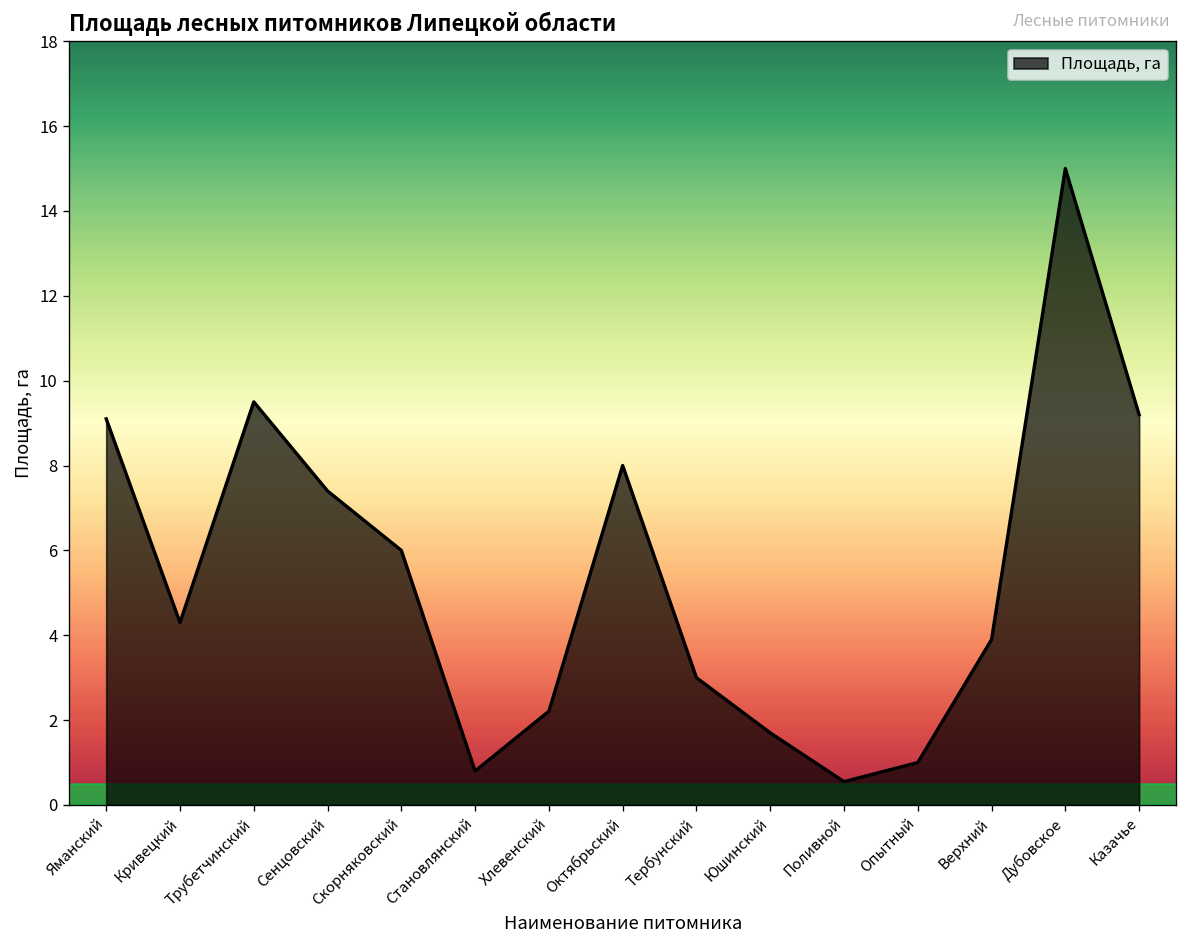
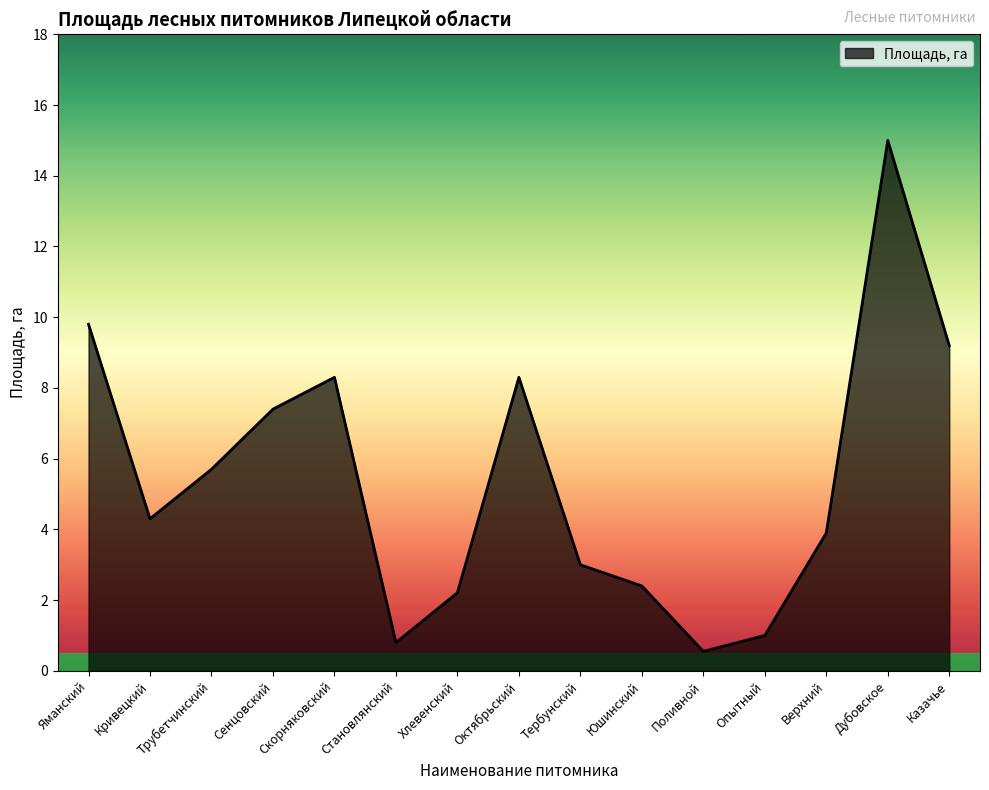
  {
-   "Яманский": 9.1,
+   "Яманский": 9.8,
    "Кривецкий": 4.3,
-   "Трубетчинский": 9.5,
+   "Трубетчинский": 5.7,
    "Сенцовский": 7.4,
-   "Скорняковский": 6.0,
+   "Скорняковский": 8.3,
    "Становлянский": 0.8,
    "Хлевенский": 2.2,
-   "Октябрьский": 8.0,
+   "Октябрьский": 8.3,
    "Тербунский": 3.0,
-   "Юшинский": 1.7,
+   "Юшинский": 2.4,
    "Поливной": 0.6,
    "Опытный": 1.0,
    "Верхний": 3.9,
    "Дубовское": 15.0,
    "Казачье": 9.2
  }
